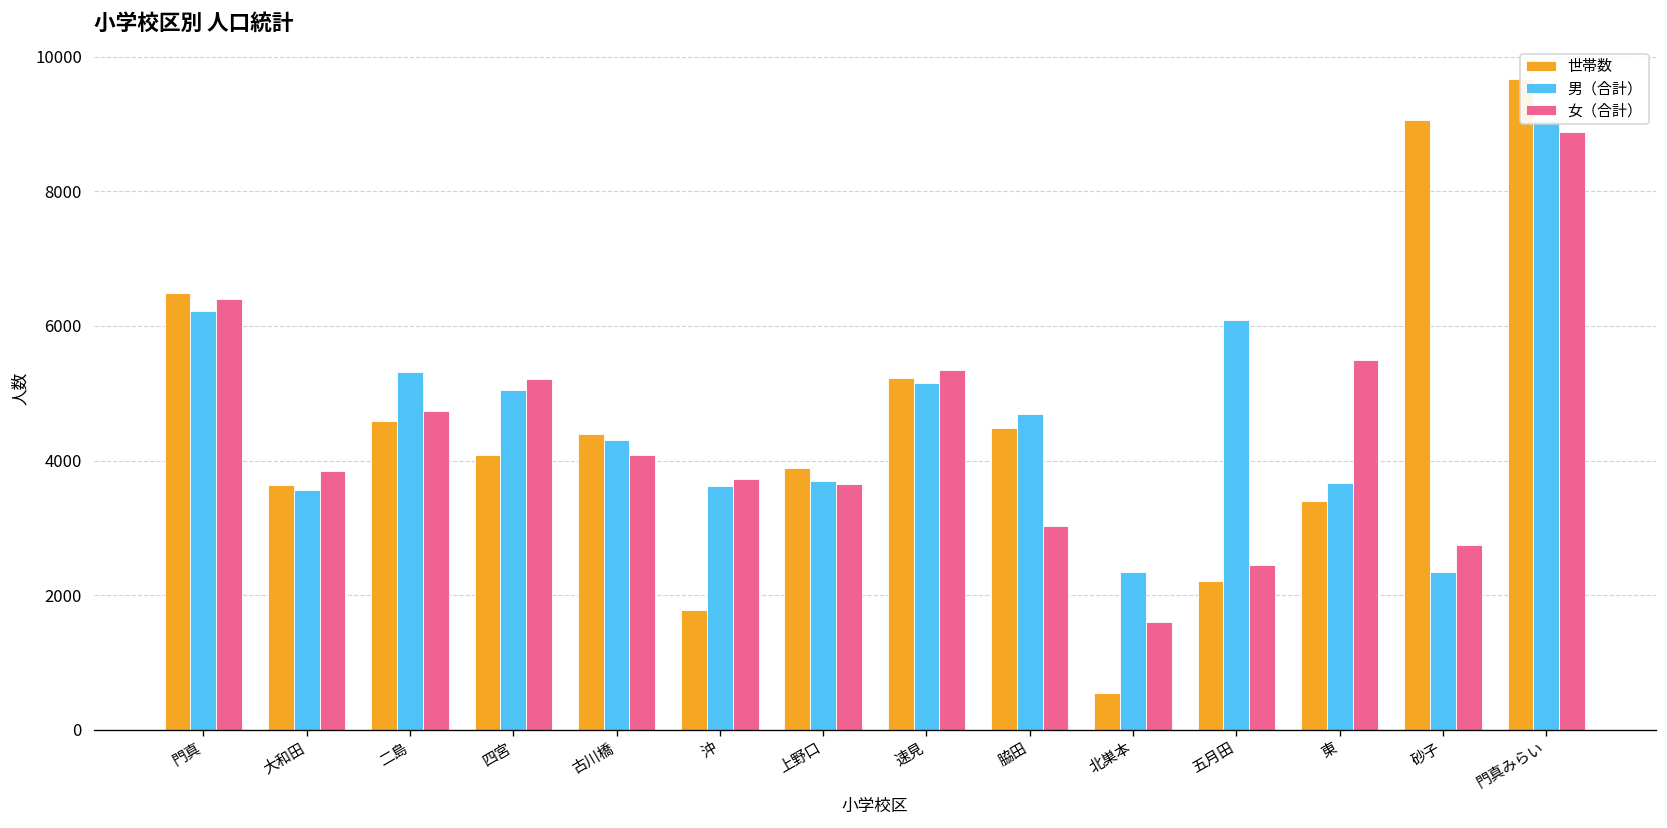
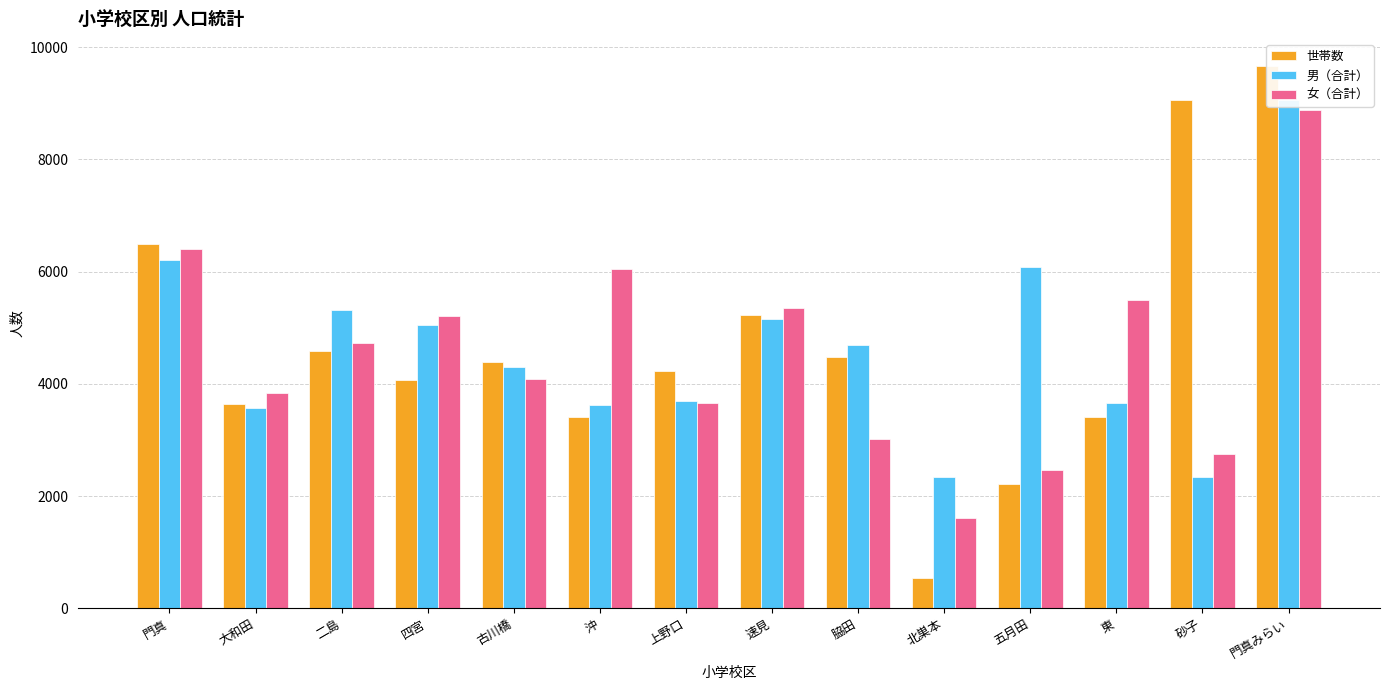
  {
    "世帯数": {
      "門真": 6500,
      "大和田": 3600,
      "二島": 4600,
      "四宮": 4100,
      "古川橋": 4400,
-     "沖": 1800,
-     "上野口": 3900,
+     "沖": 3400,
+     "上野口": 4200,
      "速見": 5200,
      "脇田": 4500,
      "北巣本": 500,
      "五月田": 2200,
      "東": 3400,
      "砂子": 9100
    },
    "男（合計）": {
      "門真": 6200,
      "大和田": 3600,
      "二島": 5300,
      "四宮": 5000,
      "古川橋": 4300,
      "沖": 3600,
      "上野口": 3700,
      "速見": 5200,
      "脇田": 4700,
      "北巣本": 2300,
      "五月田": 6100,
      "東": 3700,
      "砂子": 2300
    },
    "女（合計）": {
      "門真": 6400,
      "大和田": 3800,
      "二島": 4700,
      "四宮": 5200,
      "古川橋": 4100,
-     "沖": 3700,
+     "沖": 6000,
      "上野口": 3700,
      "速見": 5300,
      "脇田": 3000,
      "北巣本": 1600,
      "五月田": 2500,
      "東": 5500,
      "砂子": 2800,
      "門真みらい": 8900
    }
  }
